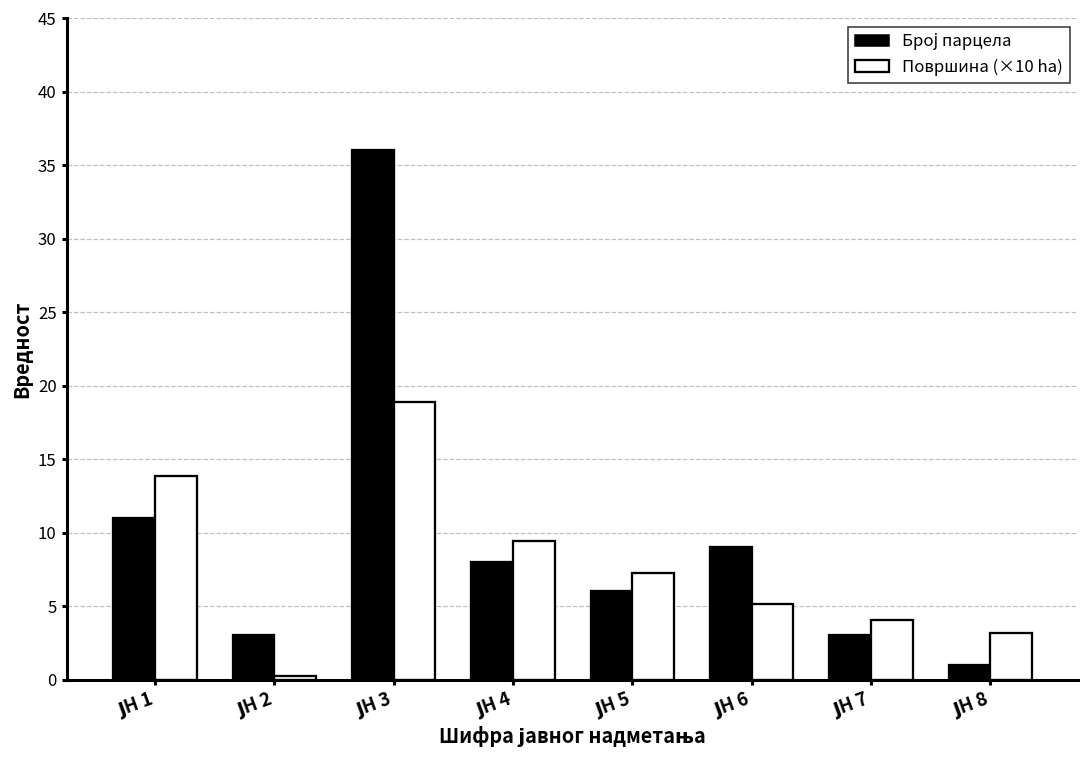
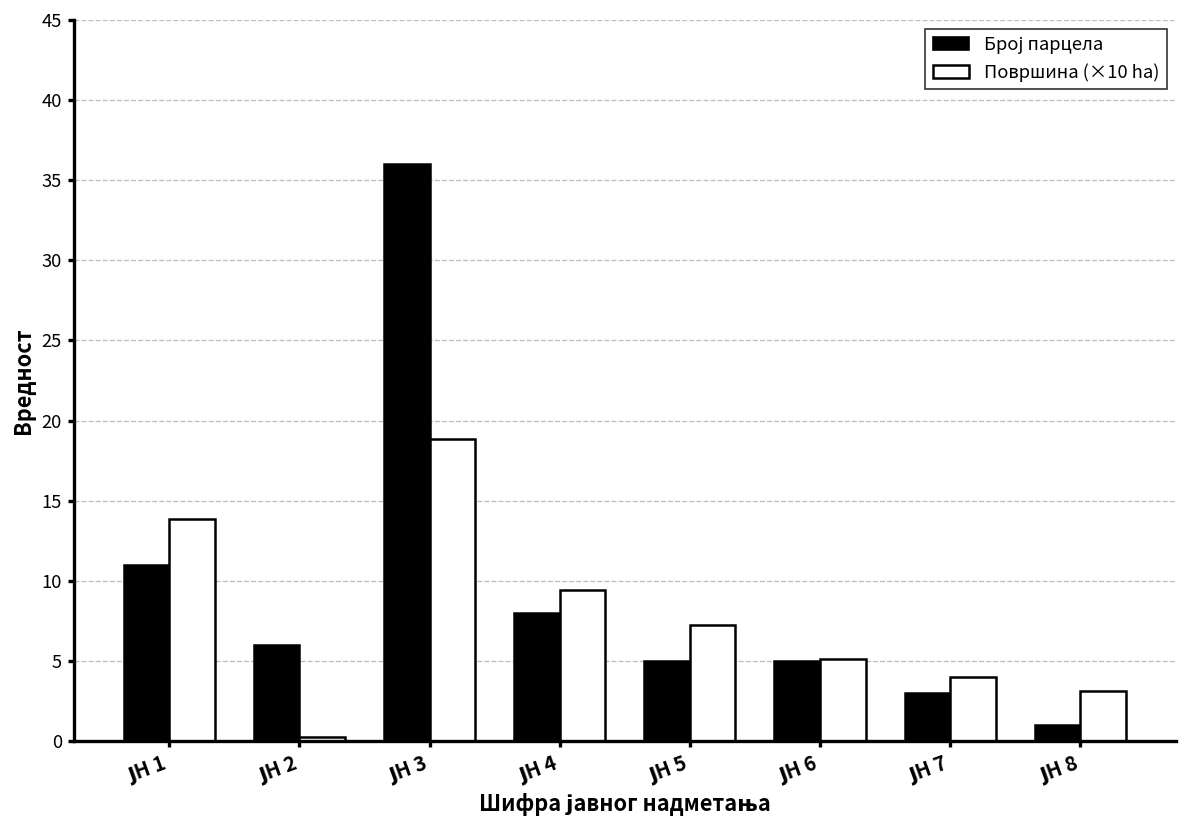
  {
    "Број парцела": {
      "ЈН 1": 11,
-     "ЈН 2": 3,
+     "ЈН 2": 6,
      "ЈН 3": 36,
      "ЈН 4": 8,
-     "ЈН 5": 6,
-     "ЈН 6": 9,
+     "ЈН 5": 5,
+     "ЈН 6": 5,
      "ЈН 7": 3,
      "ЈН 8": 1
    }
  }
